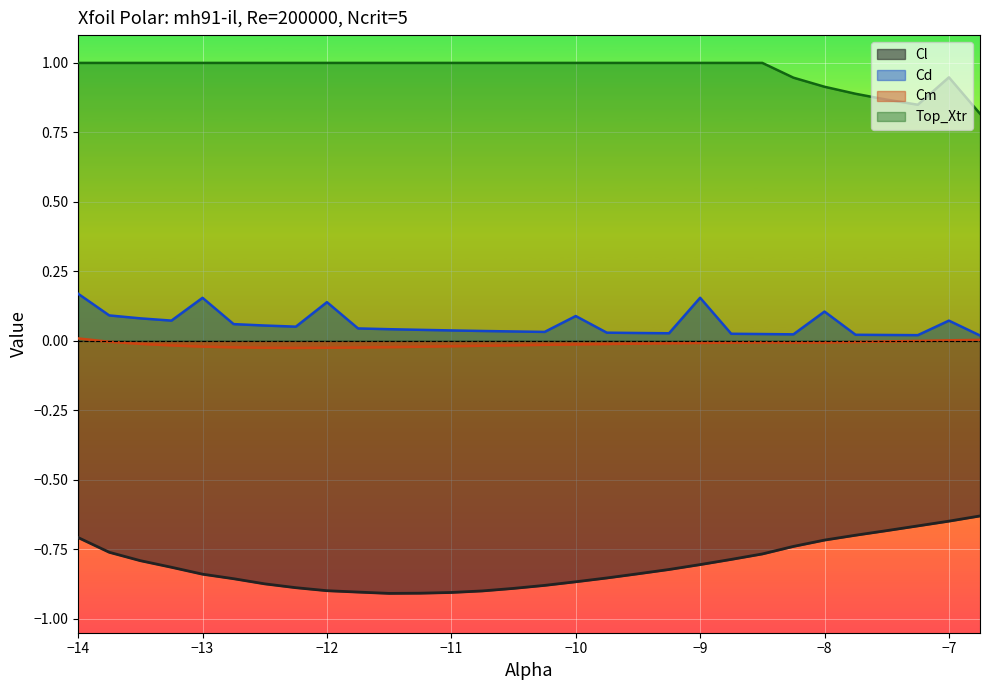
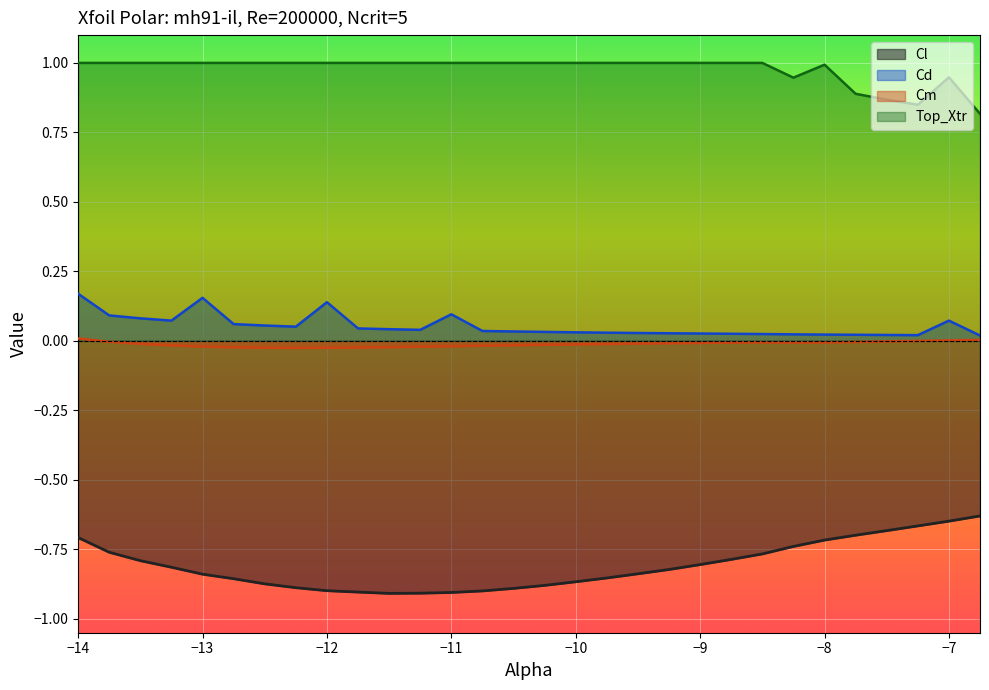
  {
    "Cd": {
      "−14": 0.17,
      "−13": 0.15,
      "−12": 0.14,
-     "−11": 0.04,
-     "−10": 0.09,
-     "−9": 0.16,
-     "−8": 0.11,
+     "−11": 0.10,
+     "−10": 0.03,
+     "−9": 0.03,
+     "−8": 0.02,
      "−7": 0.07
    },
    "Top_Xtr": {
      "−14": 1.00,
      "−13": 1.00,
      "−12": 1.00,
      "−11": 1.00,
      "−10": 1.00,
      "−9": 1.00,
-     "−8": 0.91
+     "−8": 0.99
    }
  }
